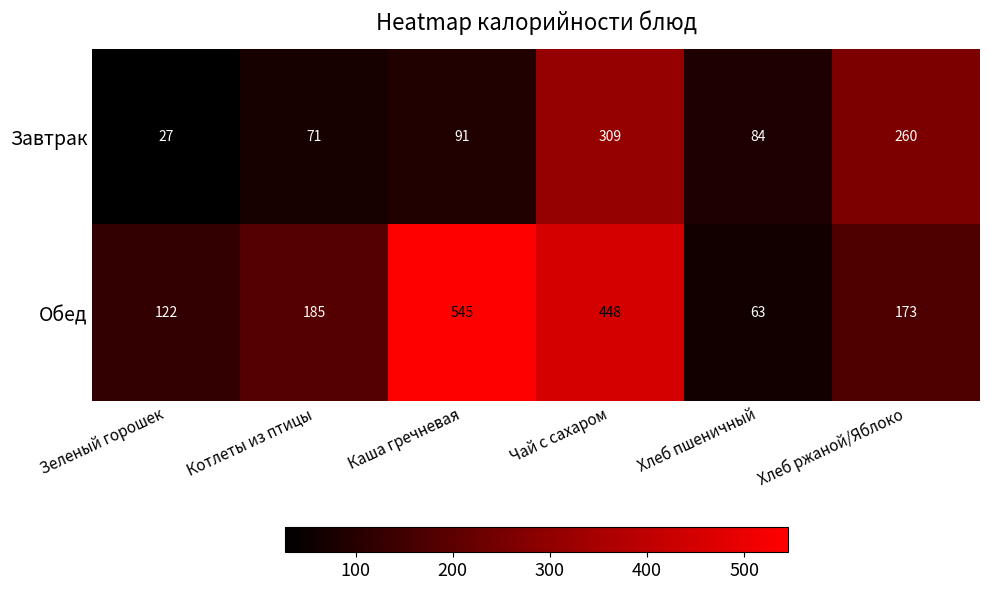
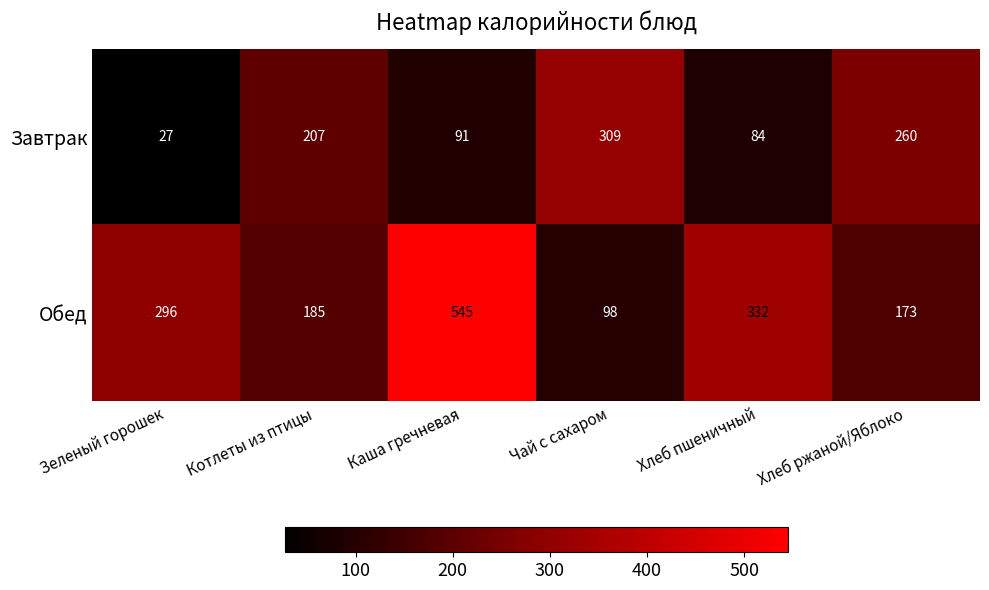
  {
    "Завтрак": {
      "Зеленый горошек": 27,
-     "Котлеты из птицы": 71,
+     "Котлеты из птицы": 207,
      "Каша гречневая": 91,
      "Чай с сахаром": 309,
      "Хлеб пшеничный": 84,
      "Хлеб ржаной/Яблоко": 260
    },
    "Обед": {
-     "Зеленый горошек": 122,
+     "Зеленый горошек": 296,
      "Котлеты из птицы": 185,
      "Каша гречневая": 545,
-     "Чай с сахаром": 448,
-     "Хлеб пшеничный": 63,
+     "Чай с сахаром": 98,
+     "Хлеб пшеничный": 332,
      "Хлеб ржаной/Яблоко": 173
    }
  }
